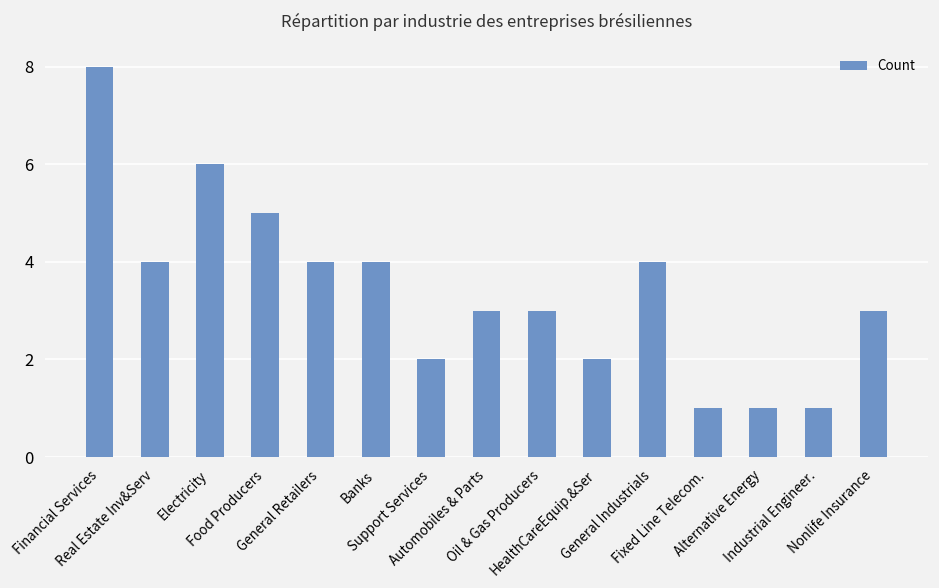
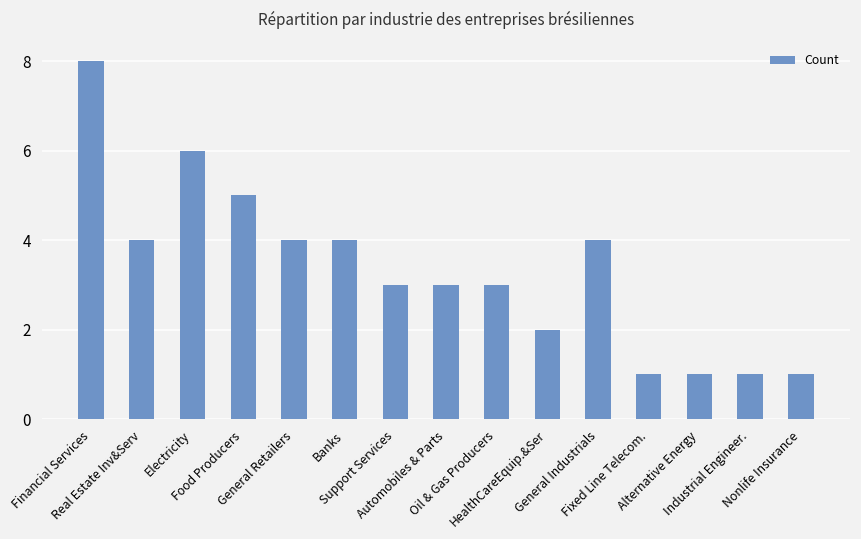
  {
    "Financial Services": 8,
    "Real Estate Inv&Serv": 4,
    "Electricity": 6,
    "Food Producers": 5,
    "General Retailers": 4,
    "Banks": 4,
-   "Support Services": 2,
+   "Support Services": 3,
    "Automobiles & Parts": 3,
    "Oil & Gas Producers": 3,
    "HealthCareEquip.&Ser": 2,
    "General Industrials": 4,
    "Fixed Line Telecom.": 1,
    "Alternative Energy": 1,
    "Industrial Engineer.": 1,
-   "Nonlife Insurance": 3
+   "Nonlife Insurance": 1
  }
